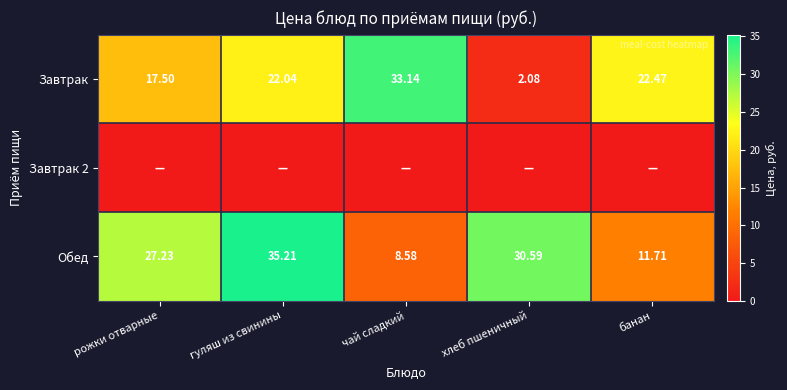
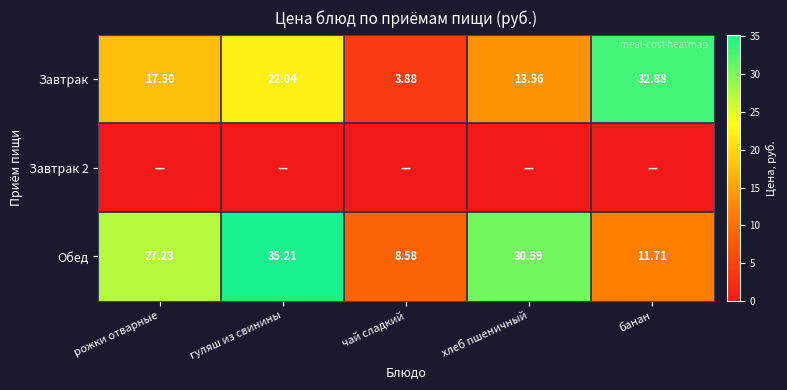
  {
    "Завтрак": {
      "рожки отварные": 17.50,
      "гуляш из свинины": 22.04,
-     "чай сладкий": 33.14,
-     "хлеб пшеничный": 2.08,
-     "банан": 22.47
+     "чай сладкий": 3.88,
+     "хлеб пшеничный": 13.56,
+     "банан": 32.88
    },
    "Обед": {
      "рожки отварные": 27.23,
      "гуляш из свинины": 35.21,
      "чай сладкий": 8.58,
      "хлеб пшеничный": 30.59,
      "банан": 11.71
    }
  }
